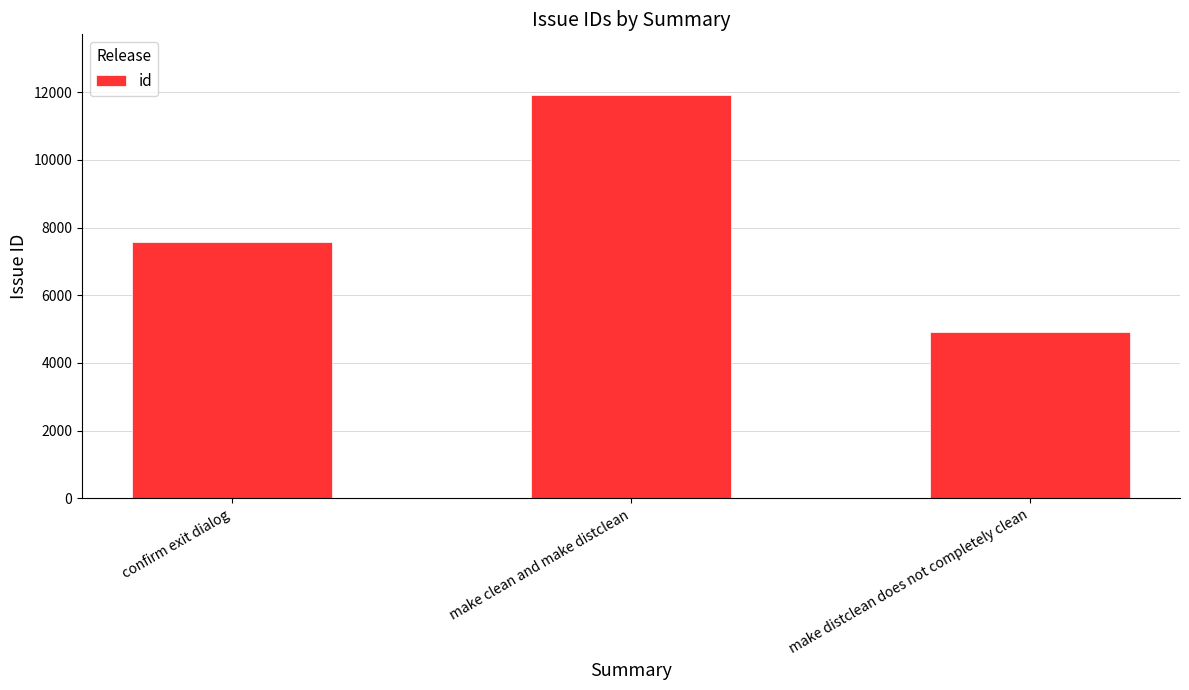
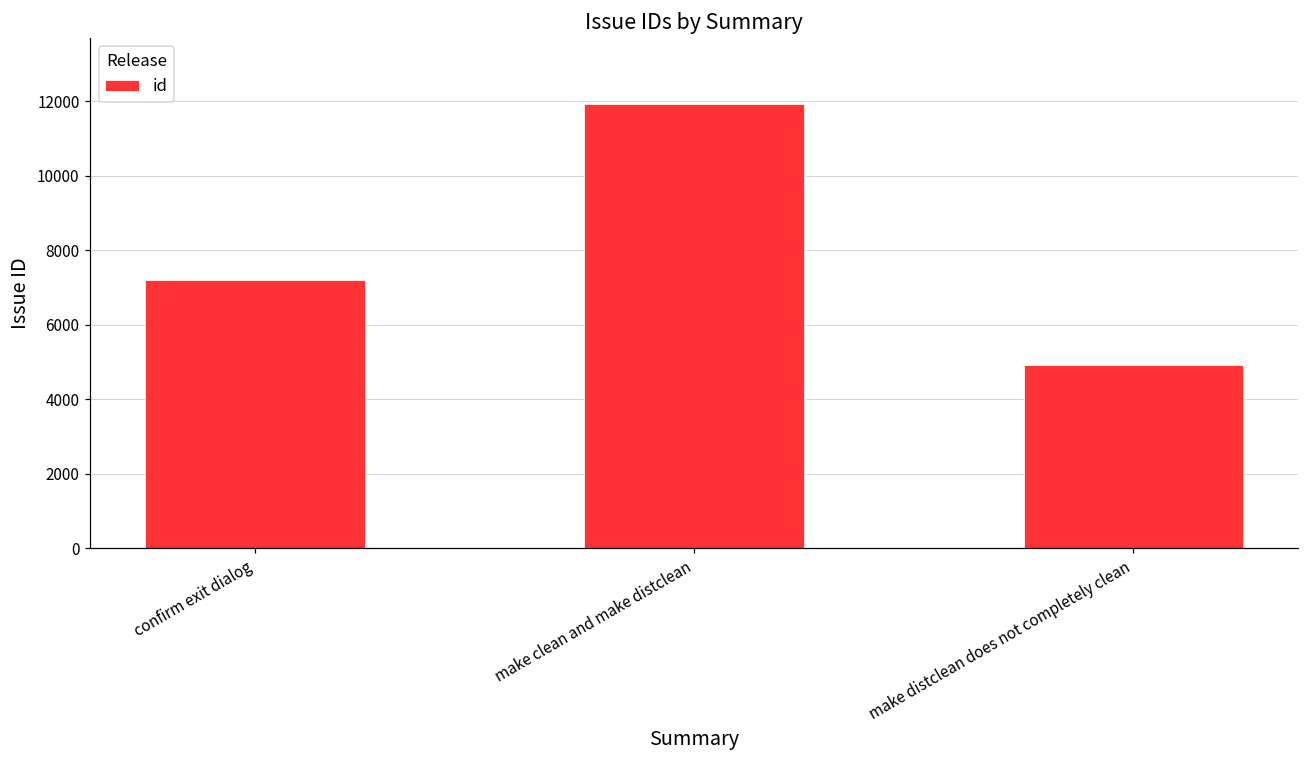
  {
-   "confirm exit dialog": 7600,
+   "confirm exit dialog": 7200,
    "make clean and make distclean": 11900,
    "make distclean does not completely clean": 4900
  }
